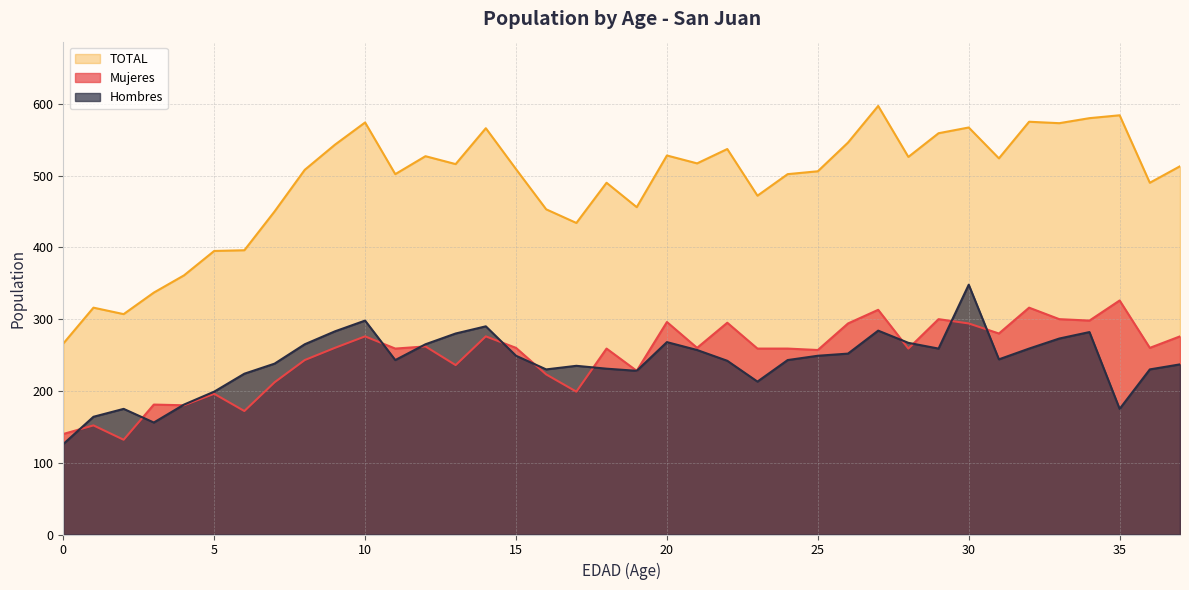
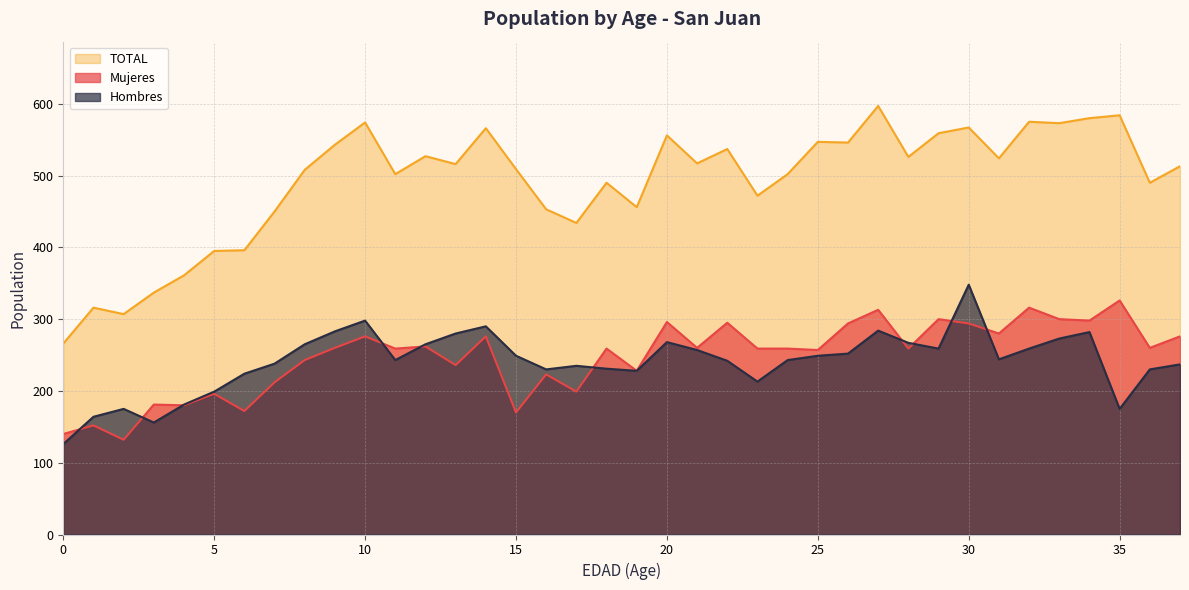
  {
    "TOTAL": {
      "0": 270,
      "5": 400,
      "10": 570,
      "15": 510,
-     "20": 530,
-     "25": 510,
+     "20": 560,
+     "25": 550,
      "30": 570,
      "35": 580
    },
    "Mujeres": {
      "0": 140,
      "10": 280,
-     "15": 260,
+     "15": 170,
      "20": 300,
      "25": 260,
      "30": 290,
      "35": 330
    },
    "Hombres": {
      "0": 130,
      "10": 300,
      "15": 250,
      "20": 270,
      "25": 250,
      "30": 350,
      "35": 180
    }
  }
